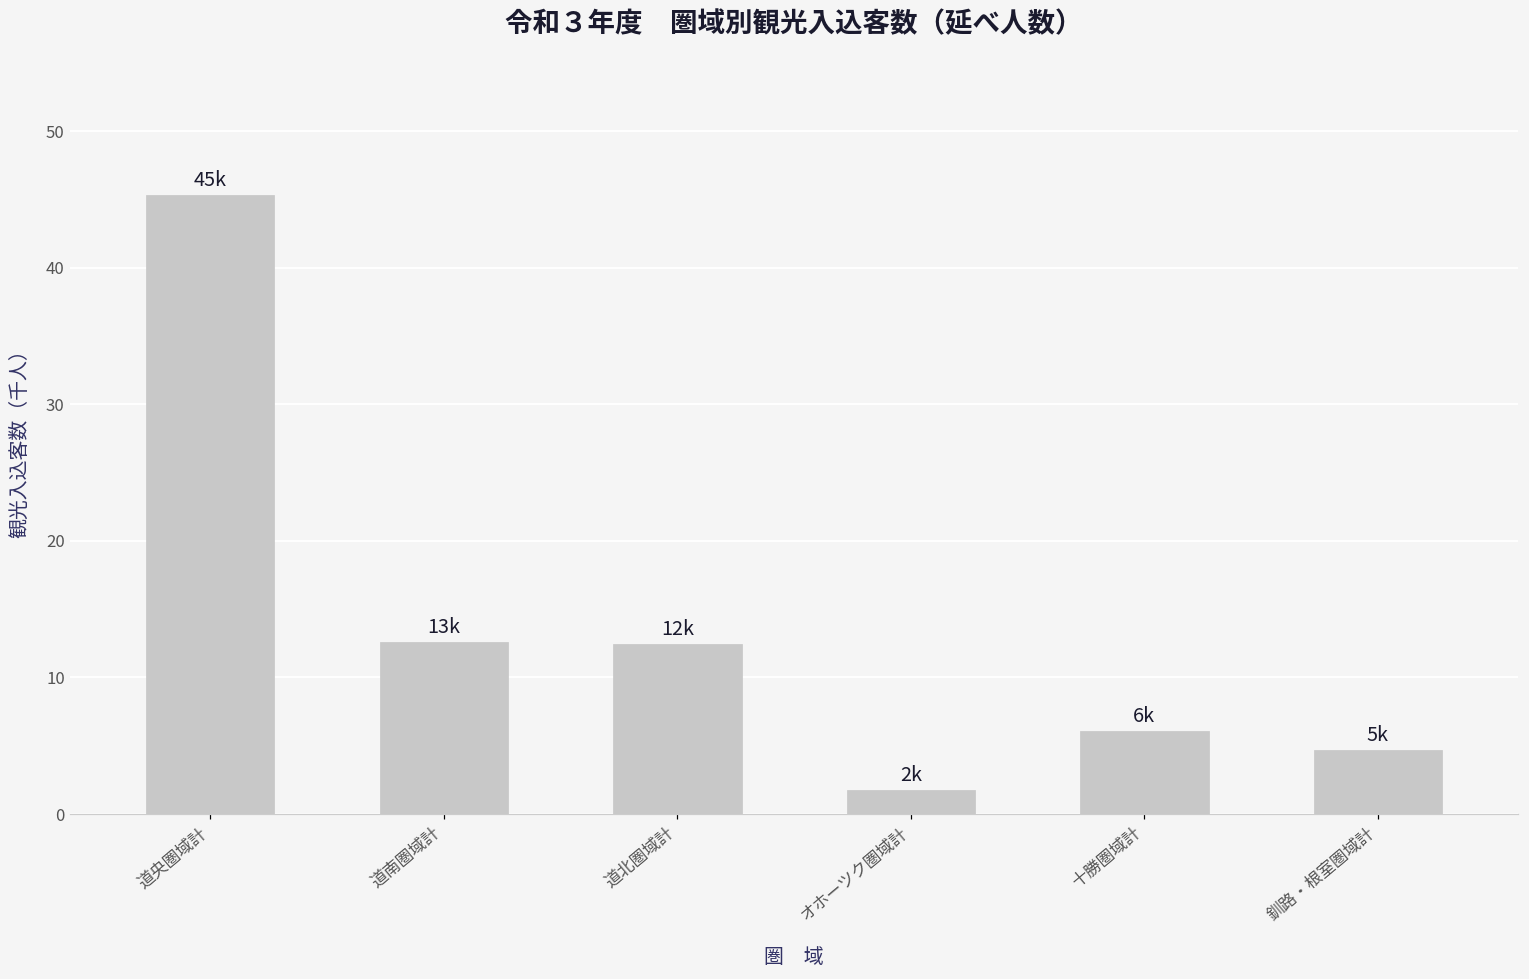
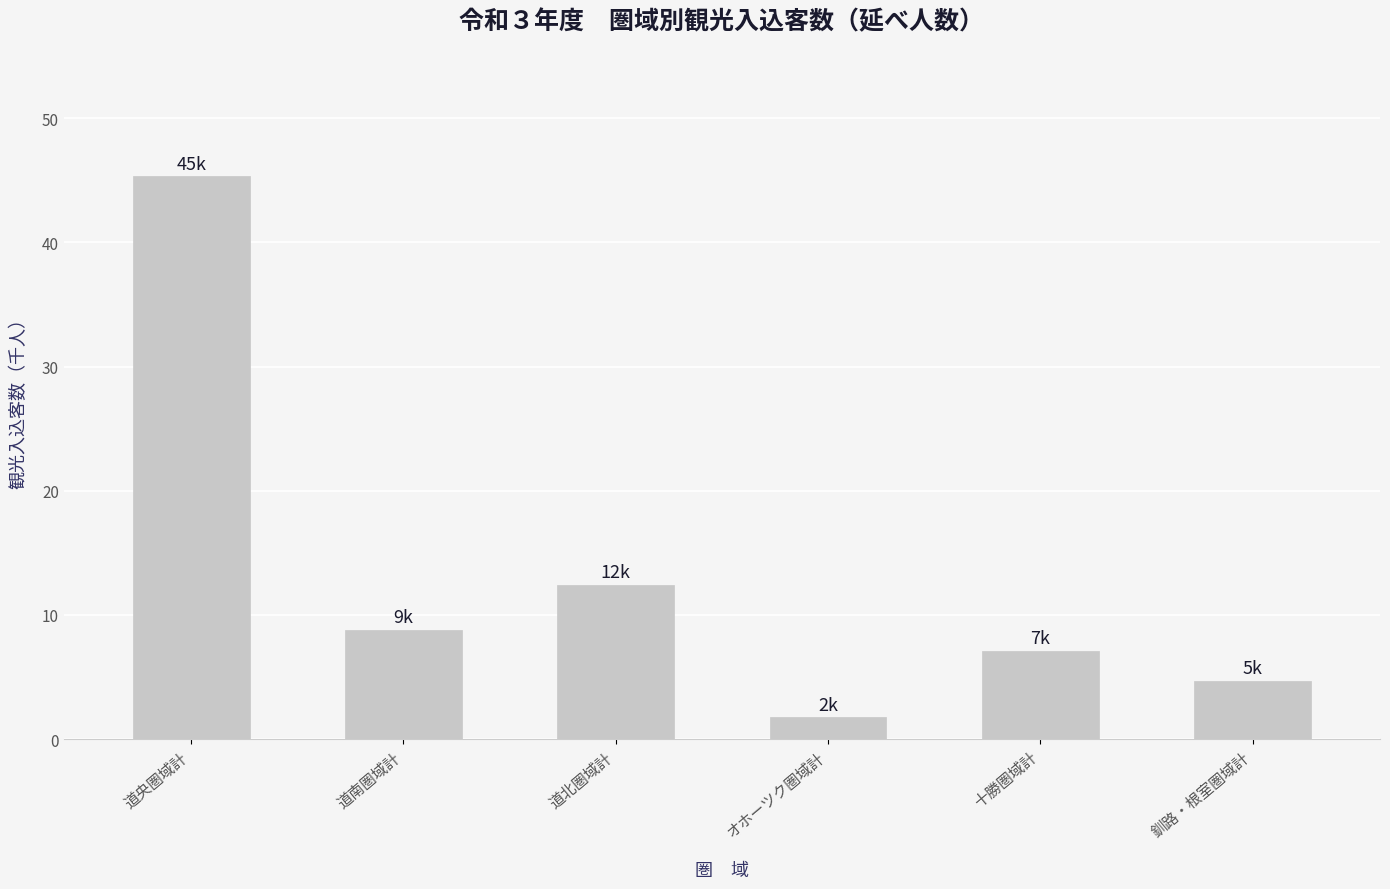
  {
    "道央圏域計": "45k",
-   "道南圏域計": "13k",
+   "道南圏域計": "9k",
    "道北圏域計": "12k",
    "オホーツク圏域計": "2k",
-   "十勝圏域計": "6k",
+   "十勝圏域計": "7k",
    "釧路・根室圏域計": "5k"
  }
